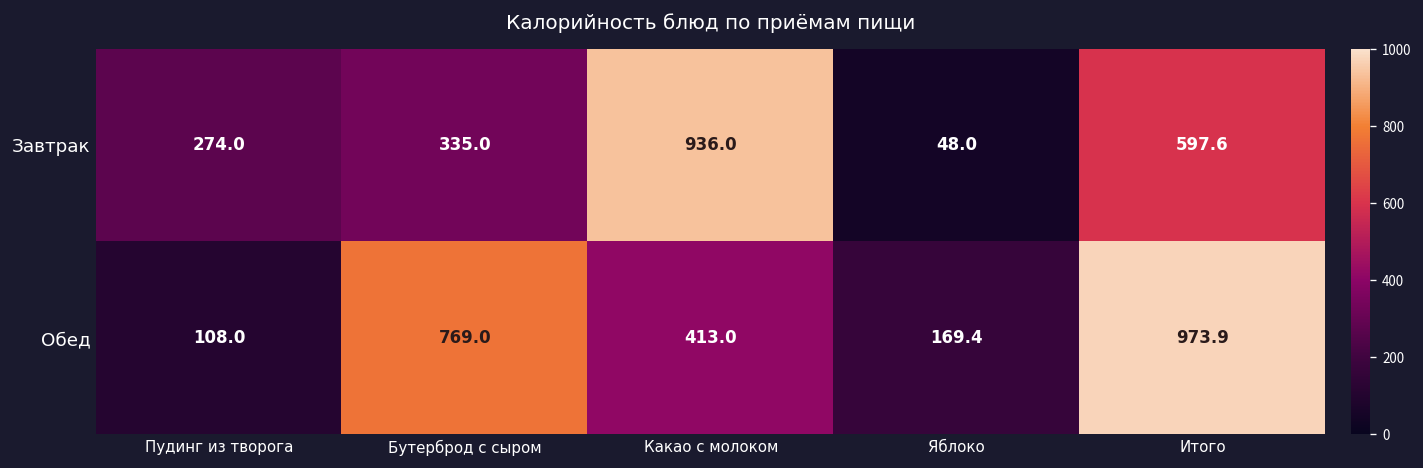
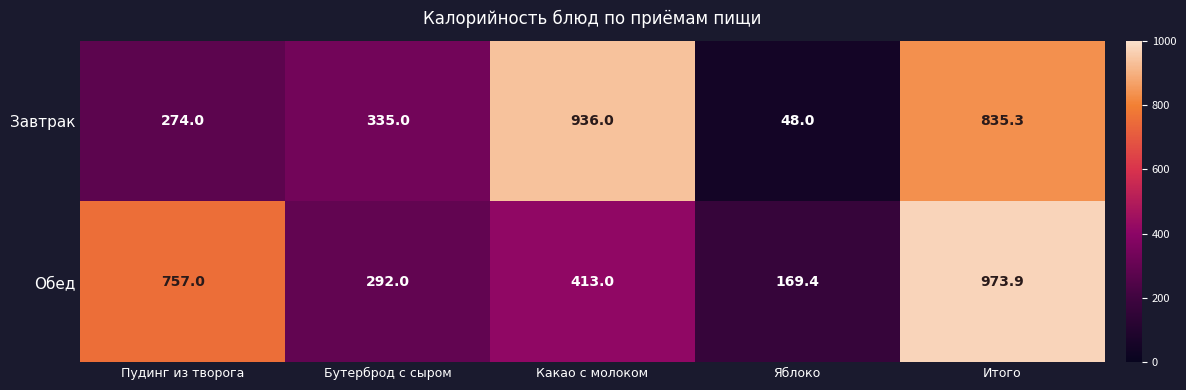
  {
    "Завтрак": {
      "Пудинг из творога": 274.0,
      "Бутерброд с сыром": 335.0,
      "Какао с молоком": 936.0,
      "Яблоко": 48.0,
-     "Итого": 597.6
+     "Итого": 835.3
    },
    "Обед": {
-     "Пудинг из творога": 108.0,
-     "Бутерброд с сыром": 769.0,
+     "Пудинг из творога": 757.0,
+     "Бутерброд с сыром": 292.0,
      "Какао с молоком": 413.0,
      "Яблоко": 169.4,
      "Итого": 973.9
    }
  }
